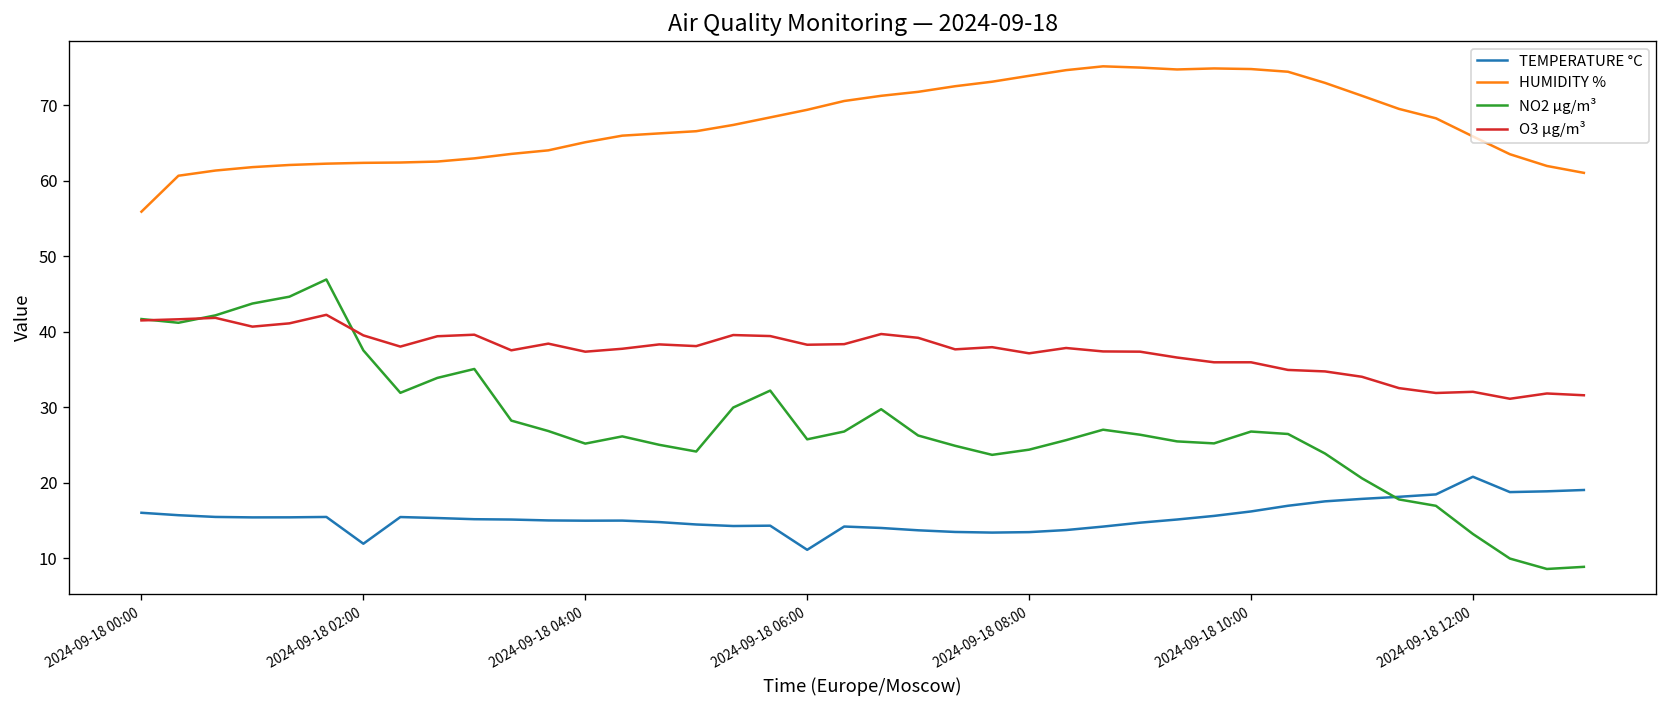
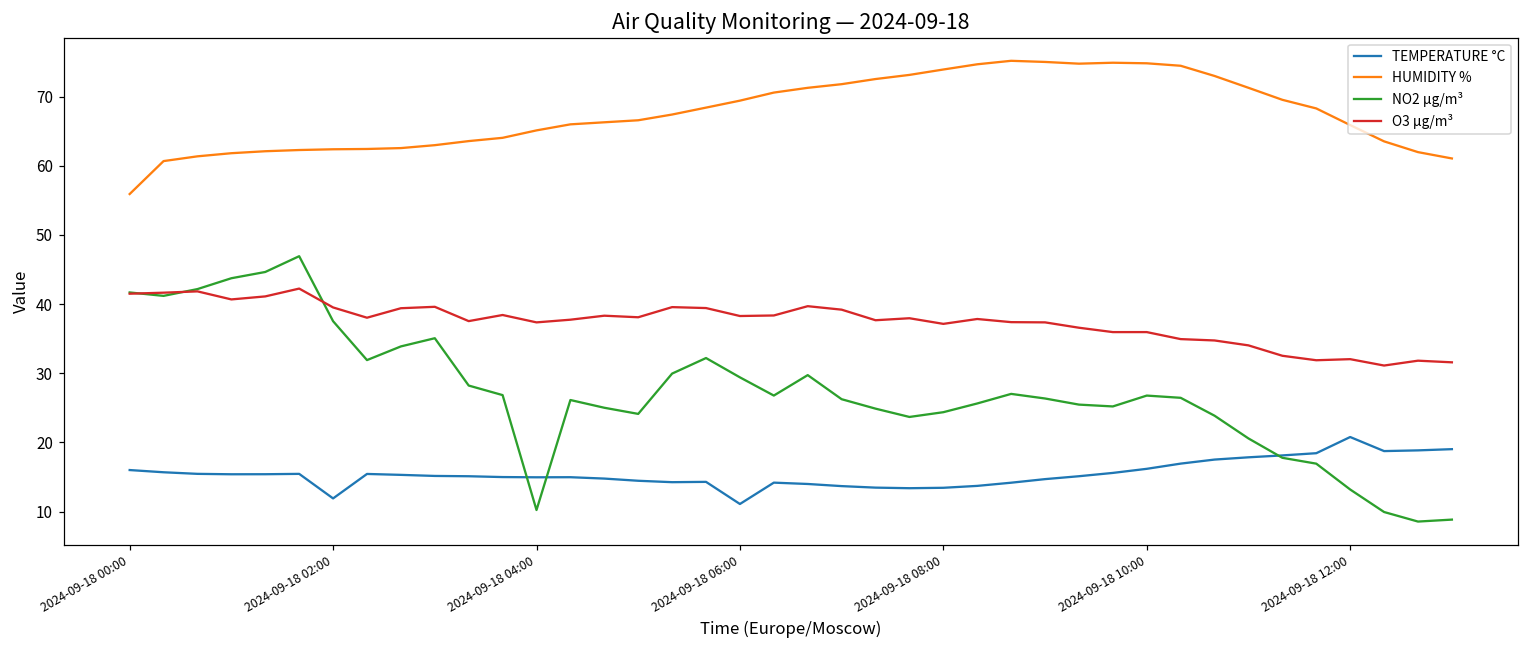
  {
    "TEMPERATURE °C": {
      "2024-09-18 00:00": 16,
      "2024-09-18 02:00": 12,
      "2024-09-18 04:00": 15,
      "2024-09-18 06:00": 11,
      "2024-09-18 08:00": 13,
      "2024-09-18 10:00": 16,
      "2024-09-18 12:00": 21
    },
    "HUMIDITY %": {
      "2024-09-18 00:00": 56,
      "2024-09-18 02:00": 62,
      "2024-09-18 04:00": 65,
      "2024-09-18 06:00": 69,
      "2024-09-18 08:00": 74,
      "2024-09-18 10:00": 75
    },
    "NO2 µg/m³": {
      "2024-09-18 02:00": 38,
-     "2024-09-18 04:00": 25,
-     "2024-09-18 06:00": 26,
+     "2024-09-18 04:00": 10,
+     "2024-09-18 06:00": 29,
      "2024-09-18 08:00": 24,
      "2024-09-18 10:00": 27,
      "2024-09-18 12:00": 13
    },
    "O3 µg/m³": {
      "2024-09-18 02:00": 40,
      "2024-09-18 04:00": 37,
      "2024-09-18 06:00": 38,
      "2024-09-18 08:00": 37,
      "2024-09-18 10:00": 36,
      "2024-09-18 12:00": 32
    }
  }
